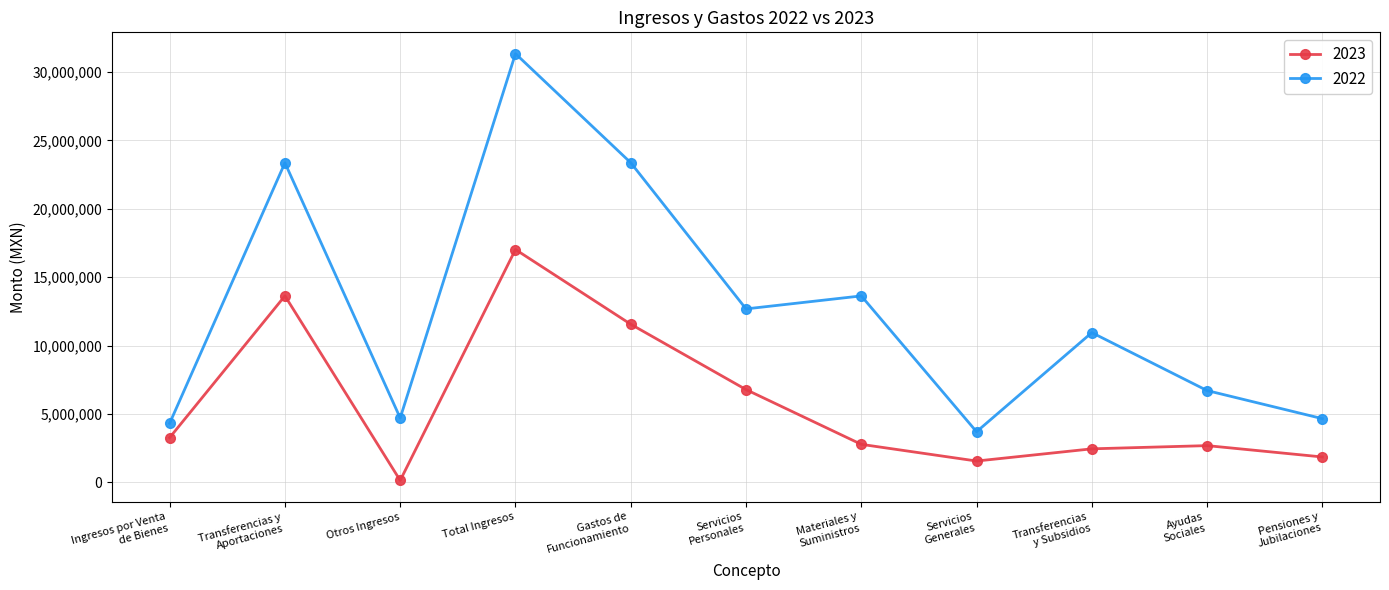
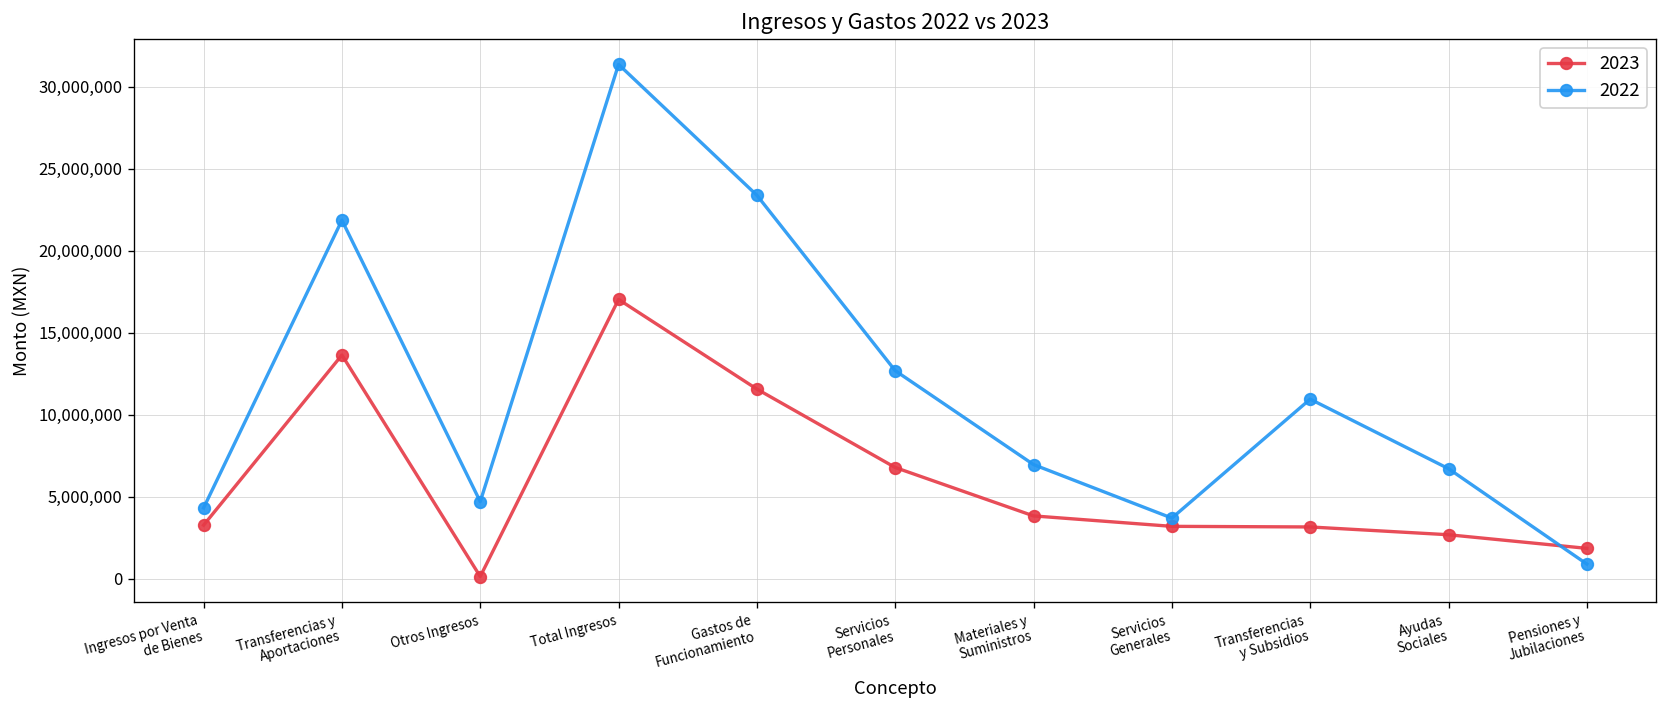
  {
    "2023": {
      "Ingresos por Venta de Bienes": "3,300,000",
      "Transferencias y Aportaciones": "13,600,000",
      "Otros Ingresos": "100,000",
      "Total Ingresos": "17,000,000",
      "Gastos de Funcionamiento": "11,600,000",
      "Servicios Personales": "6,800,000",
-     "Materiales y Suministros": "2,800,000",
-     "Servicios Generales": "1,500,000",
-     "Transferencias y Subsidios": "2,400,000",
+     "Materiales y Suministros": "3,800,000",
+     "Servicios Generales": "3,200,000",
+     "Transferencias y Subsidios": "3,200,000",
      "Ayudas Sociales": "2,700,000",
      "Pensiones y Jubilaciones": "1,800,000"
    },
    "2022": {
      "Ingresos por Venta de Bienes": "4,300,000",
-     "Transferencias y Aportaciones": "23,400,000",
+     "Transferencias y Aportaciones": "21,900,000",
      "Otros Ingresos": "4,700,000",
      "Total Ingresos": "31,300,000",
      "Gastos de Funcionamiento": "23,400,000",
      "Servicios Personales": "12,700,000",
-     "Materiales y Suministros": "13,600,000",
+     "Materiales y Suministros": "7,000,000",
      "Servicios Generales": "3,700,000",
      "Transferencias y Subsidios": "10,900,000",
      "Ayudas Sociales": "6,700,000",
-     "Pensiones y Jubilaciones": "4,600,000"
+     "Pensiones y Jubilaciones": "900,000"
    }
  }
